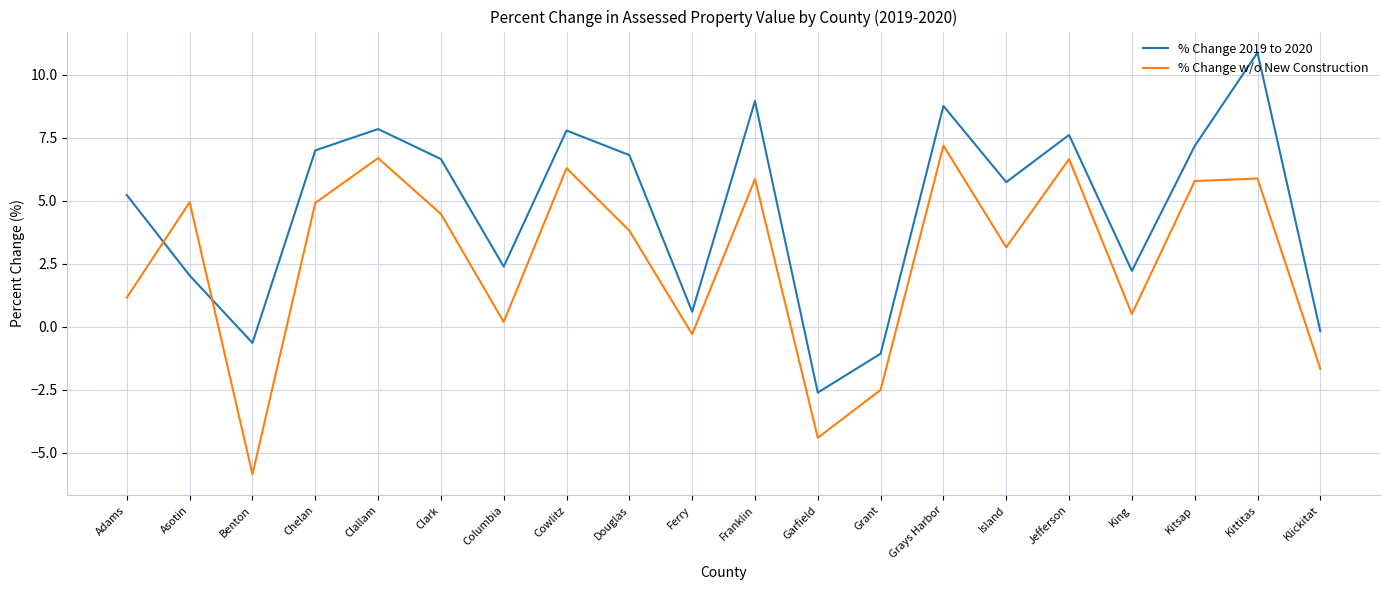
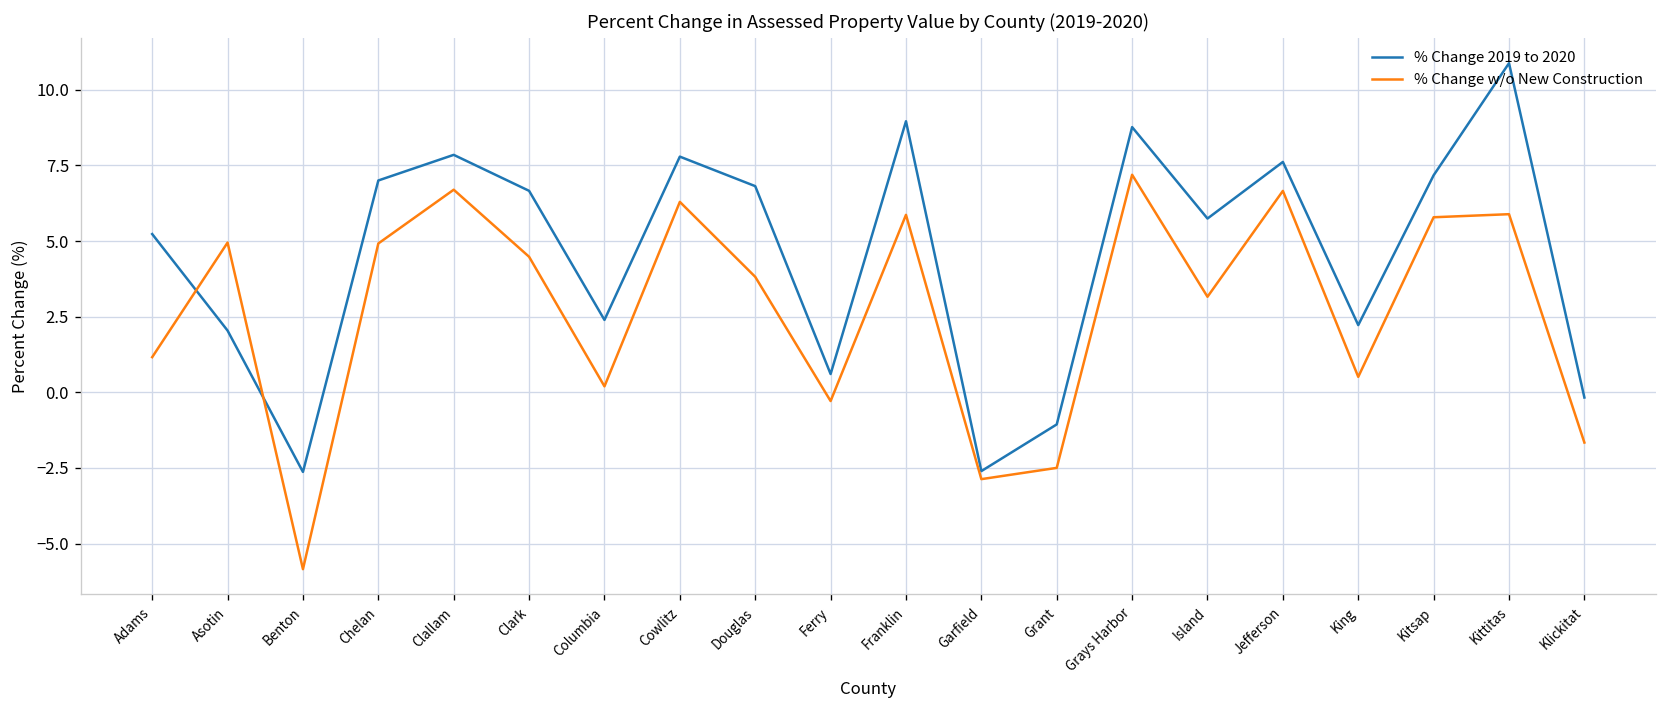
  {
    "% Change 2019 to 2020": {
      "Adams": 5.2,
      "Asotin": 2.0,
-     "Benton": -0.6,
+     "Benton": -2.6,
      "Chelan": 7.0,
      "Clallam": 7.9,
      "Clark": 6.7,
      "Columbia": 2.4,
      "Cowlitz": 7.8,
      "Douglas": 6.8,
      "Ferry": 0.6,
      "Franklin": 9.0,
      "Garfield": -2.6,
      "Grant": -1.1,
      "Grays Harbor": 8.8,
      "Island": 5.7,
      "Jefferson": 7.6,
      "King": 2.2,
      "Kitsap": 7.2,
      "Kittitas": 10.9,
      "Klickitat": -0.2
    },
    "% Change w/o New Construction": {
      "Adams": 1.2,
      "Asotin": 4.9,
      "Benton": -5.8,
      "Chelan": 4.9,
      "Clallam": 6.7,
      "Clark": 4.5,
      "Columbia": 0.2,
      "Cowlitz": 6.3,
      "Douglas": 3.8,
      "Ferry": -0.3,
      "Franklin": 5.9,
-     "Garfield": -4.4,
+     "Garfield": -2.9,
      "Grant": -2.5,
      "Grays Harbor": 7.2,
      "Island": 3.2,
      "Jefferson": 6.7,
      "King": 0.5,
      "Kitsap": 5.8,
      "Kittitas": 5.9,
      "Klickitat": -1.7
    }
  }
